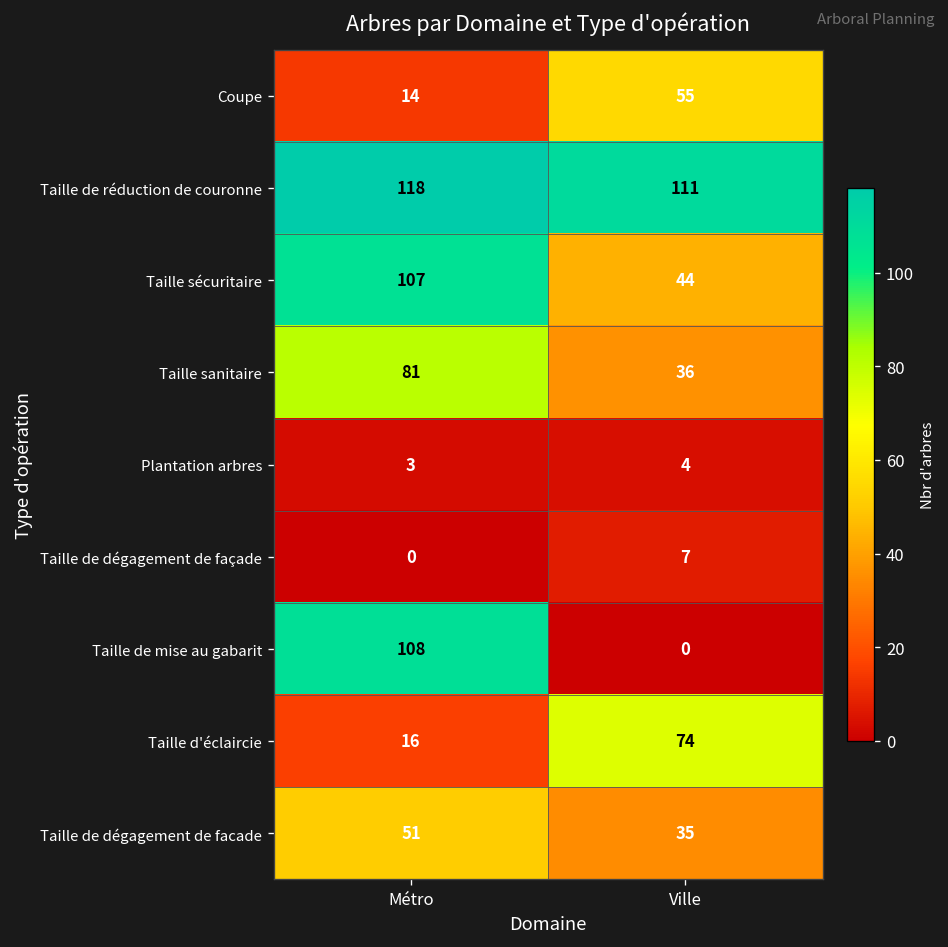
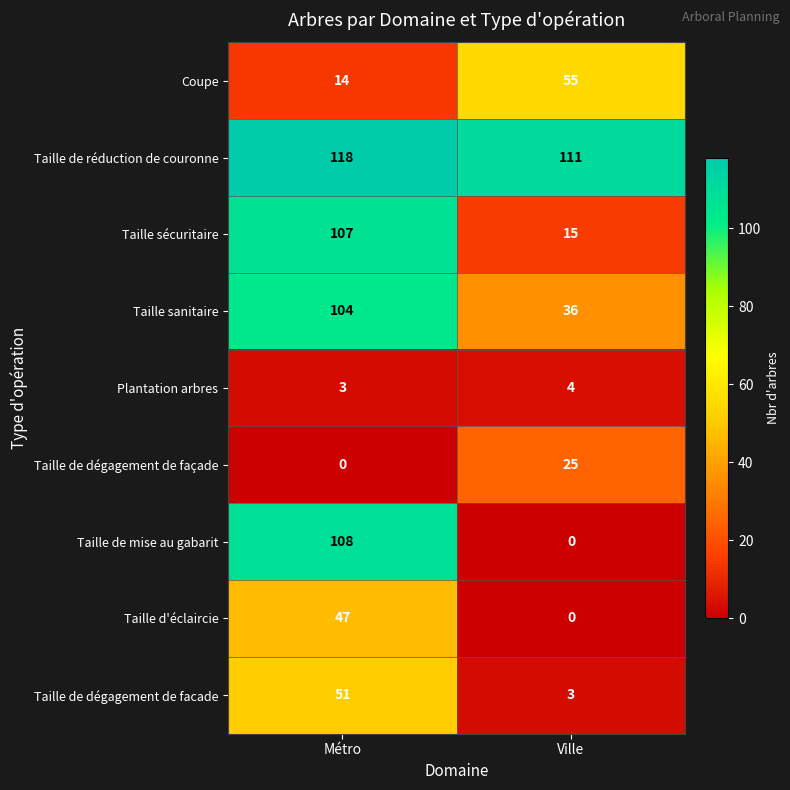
  {
    "Coupe": {
      "Métro": 14,
      "Ville": 55
    },
    "Taille de réduction de couronne": {
      "Métro": 118,
      "Ville": 111
    },
    "Taille sécuritaire": {
      "Métro": 107,
-     "Ville": 44
+     "Ville": 15
    },
    "Taille sanitaire": {
-     "Métro": 81,
+     "Métro": 104,
      "Ville": 36
    },
    "Plantation arbres": {
      "Métro": 3,
      "Ville": 4
    },
    "Taille de dégagement de façade": {
      "Métro": 0,
-     "Ville": 7
+     "Ville": 25
    },
    "Taille de mise au gabarit": {
      "Métro": 108,
      "Ville": 0
    },
    "Taille d'éclaircie": {
-     "Métro": 16,
-     "Ville": 74
+     "Métro": 47,
+     "Ville": 0
    },
    "Taille de dégagement de facade": {
      "Métro": 51,
-     "Ville": 35
+     "Ville": 3
    }
  }
